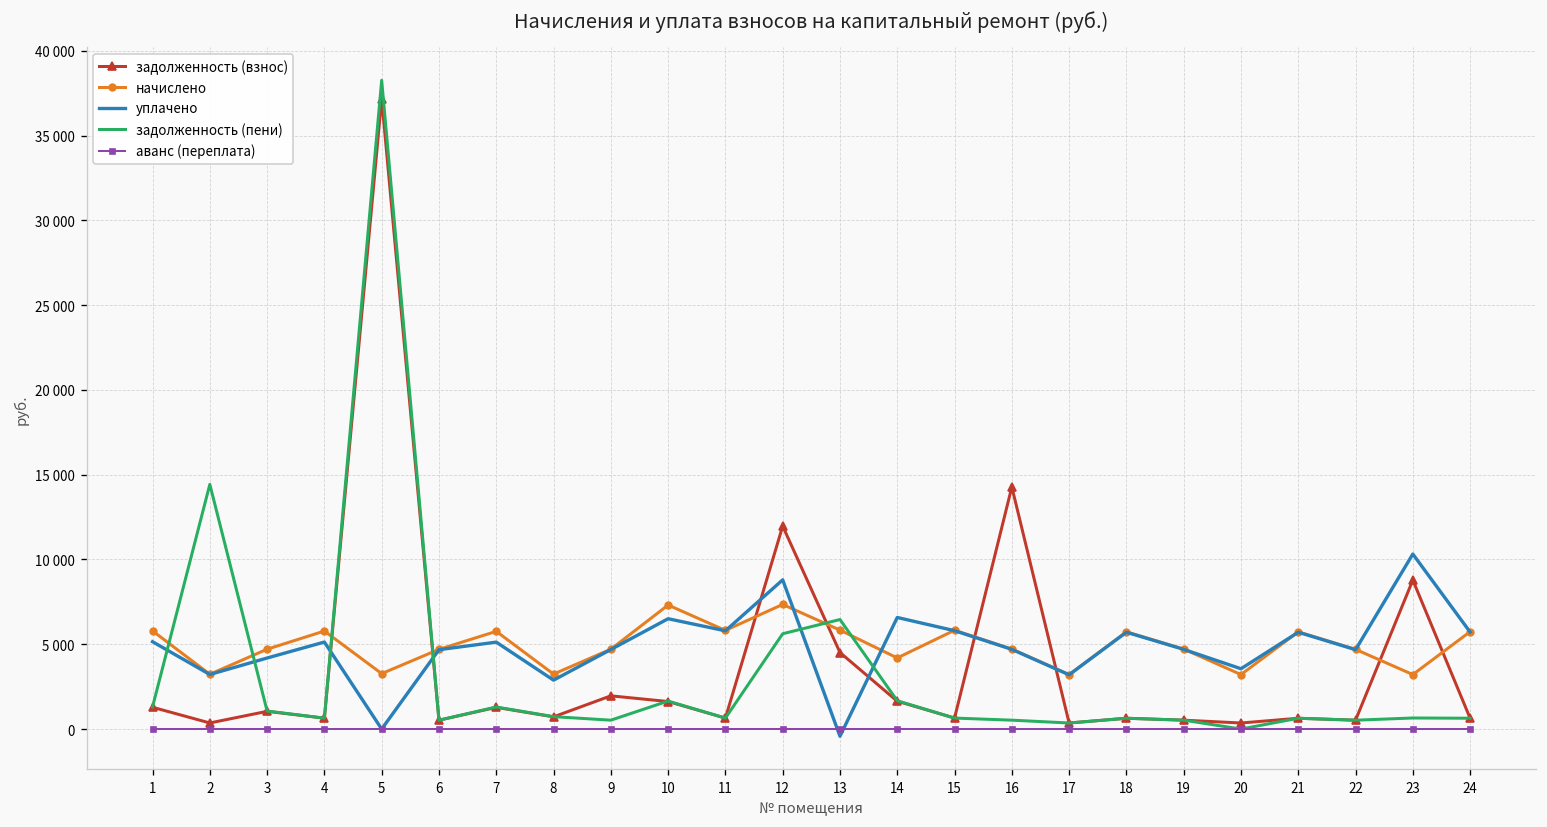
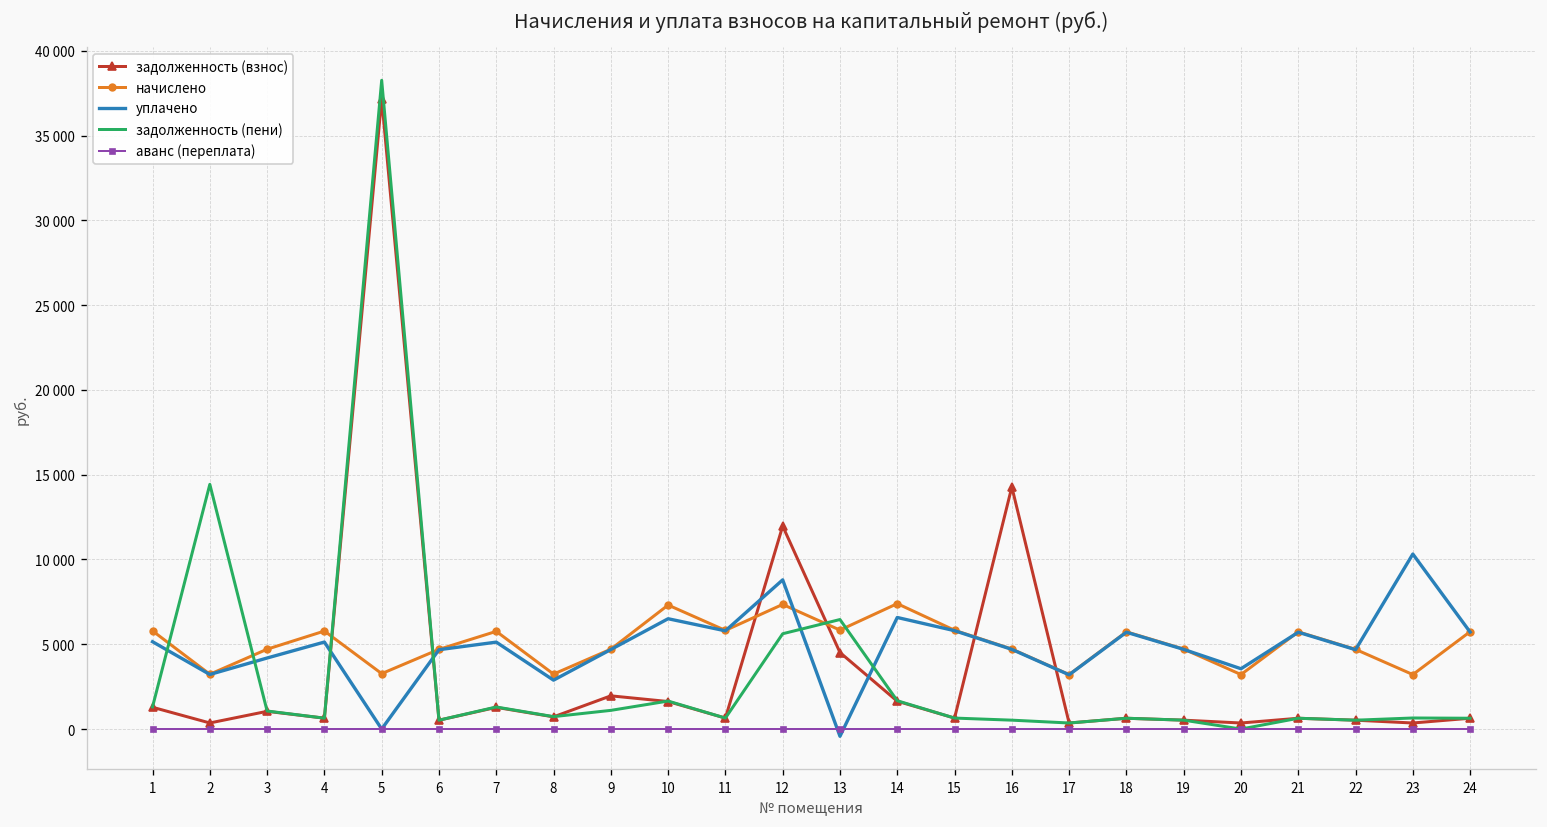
  {
    "задолженность (взнос)": {
      "2": 400,
      "5": 37200,
      "9": 2000,
      "12": 12000,
      "13": 4500,
      "16": 14300,
      "20": 400,
-     "23": 8800
+     "23": 400
    },
    "начислено": {
      "1": 5800,
      "3": 4700,
      "4": 5800,
      "5": 3300,
      "7": 5800,
      "8": 3200,
      "10": 7300,
      "12": 7400,
      "13": 5800,
-     "14": 4200,
+     "14": 7400,
      "20": 3200,
      "23": 3200
    },
    "уплачено": {
      "1": 5200,
      "3": 4200,
      "4": 5100,
      "7": 5100,
      "8": 2900,
      "10": 6500,
      "12": 8800,
      "13": -400,
      "14": 6600,
      "20": 3600,
      "23": 10300
    },
    "задолженность (пени)": {
      "2": 14400,
      "5": 38300,
-     "9": 500,
+     "9": 1100,
      "12": 5600,
      "13": 6500,
      "16": 500,
      "23": 700
    },
    "аванс (переплата)": {
      "1": 0,
      "2": 0,
      "3": 0,
      "4": 0,
      "6": 0,
      "7": 0,
      "8": 0,
      "9": 0,
      "10": 0,
      "11": 0,
      "12": 0,
      "13": 0,
      "14": 0,
      "15": 0,
      "16": 0,
      "17": 0,
      "18": 0,
      "19": 0,
      "21": 0,
      "22": 0,
      "23": 0,
      "24": 0
    }
  }
